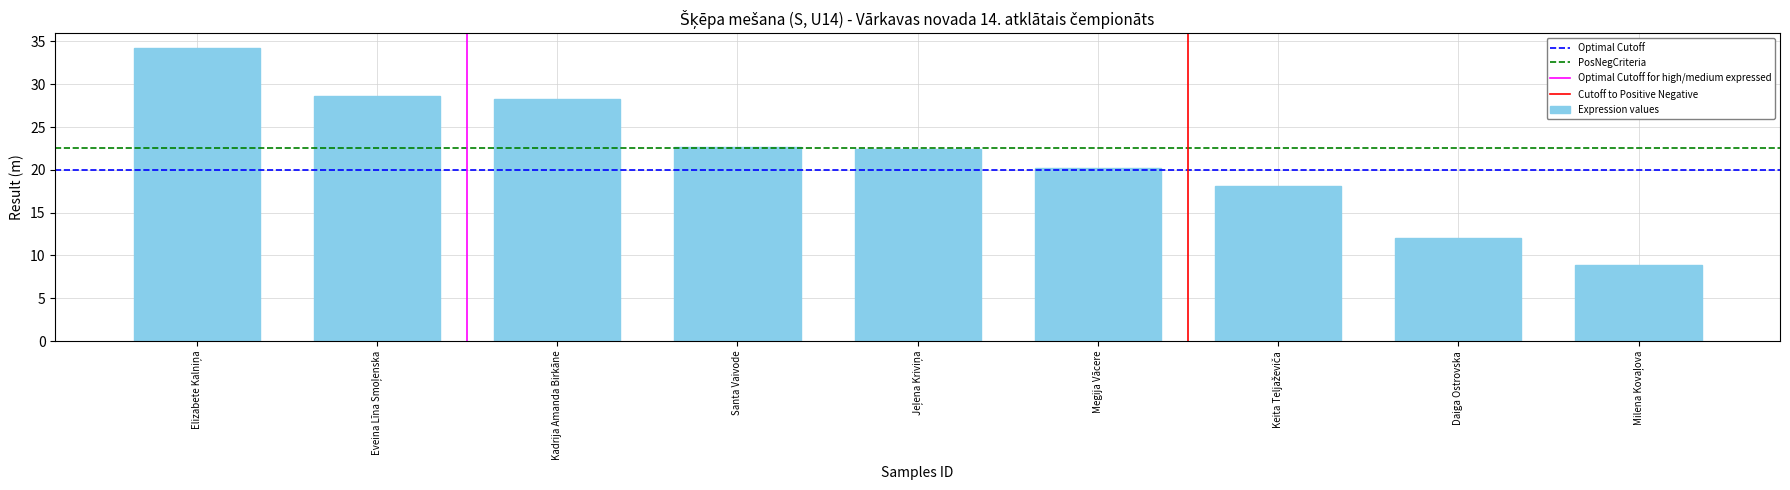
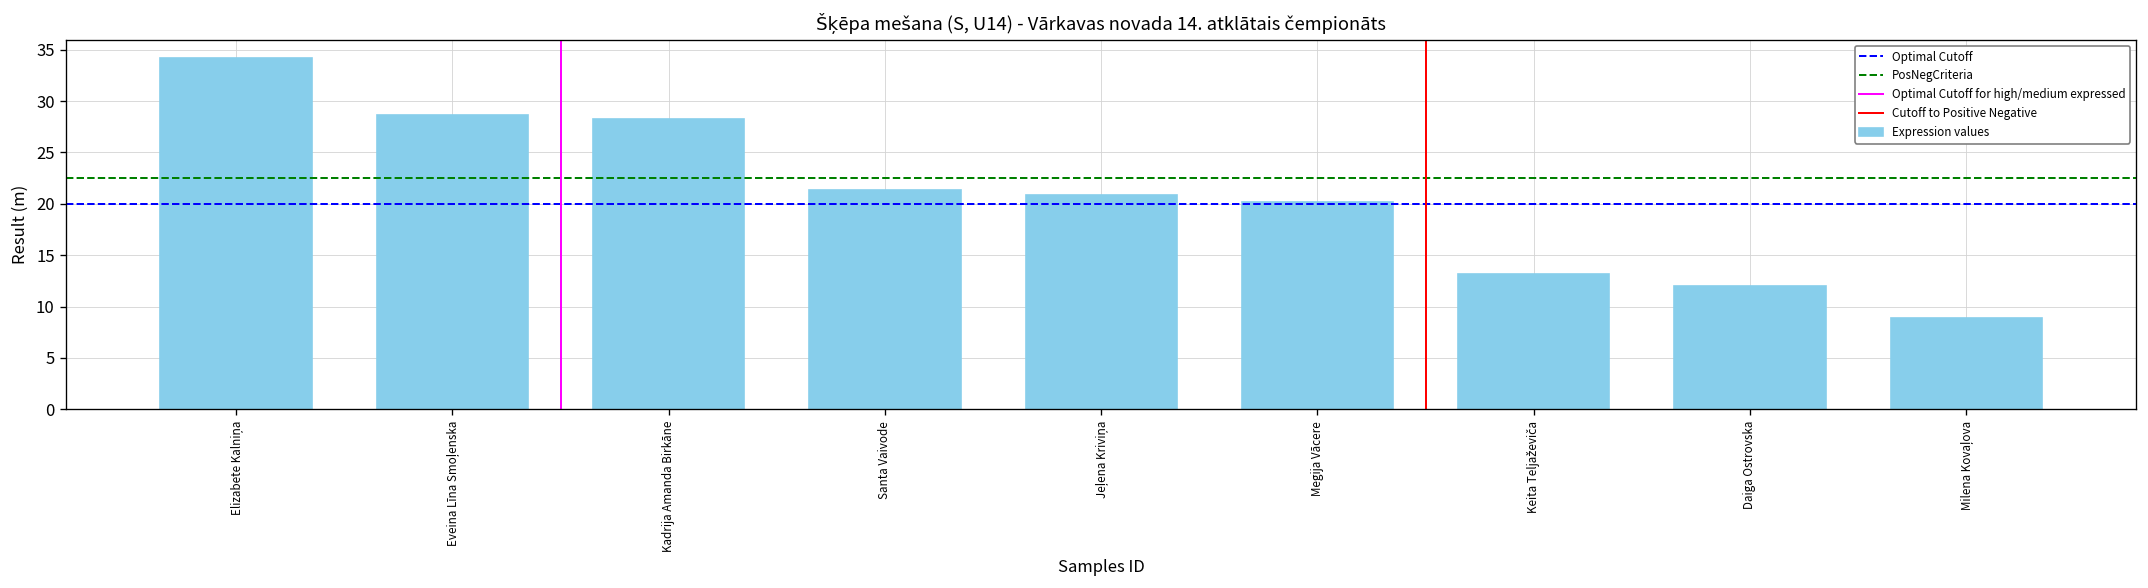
  {
    "Elizabete Kalniņa": 34,
    "Eveina Līna Smoļenska": 29,
    "Kadrija Amanda Birkāne": 28,
-   "Santa Vaivode": 23,
-   "Jeļena Kriviņa": 22,
+   "Santa Vaivode": 21,
+   "Jeļena Kriviņa": 21,
    "Megija Vācere": 20,
-   "Keita Teljaževiča": 18,
+   "Keita Teljaževiča": 13,
    "Daiga Ostrovska": 12,
    "Milena Kovaļova": 9
  }
